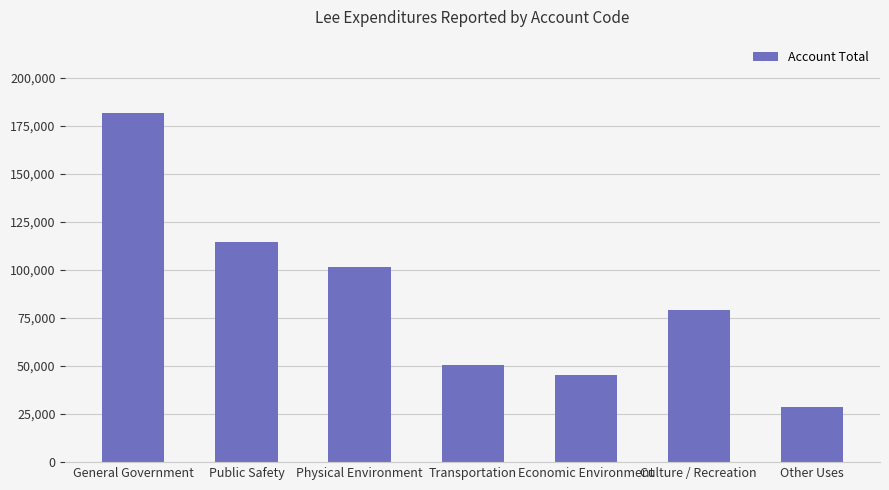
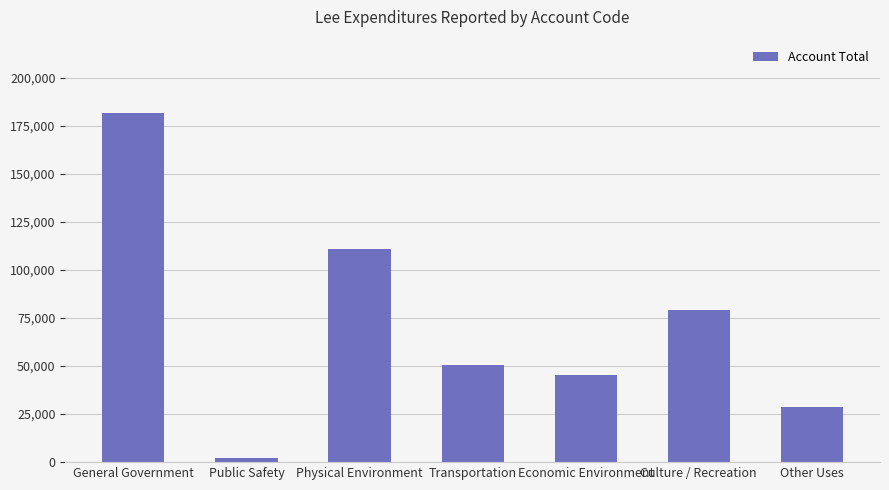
  {
    "General Government": "182,000",
-   "Public Safety": "115,000",
-   "Physical Environment": "102,000",
+   "Public Safety": "2,000",
+   "Physical Environment": "111,000",
    "Transportation": "51,000",
    "Economic Environment": "45,000",
    "Culture / Recreation": "79,000",
    "Other Uses": "29,000"
  }
